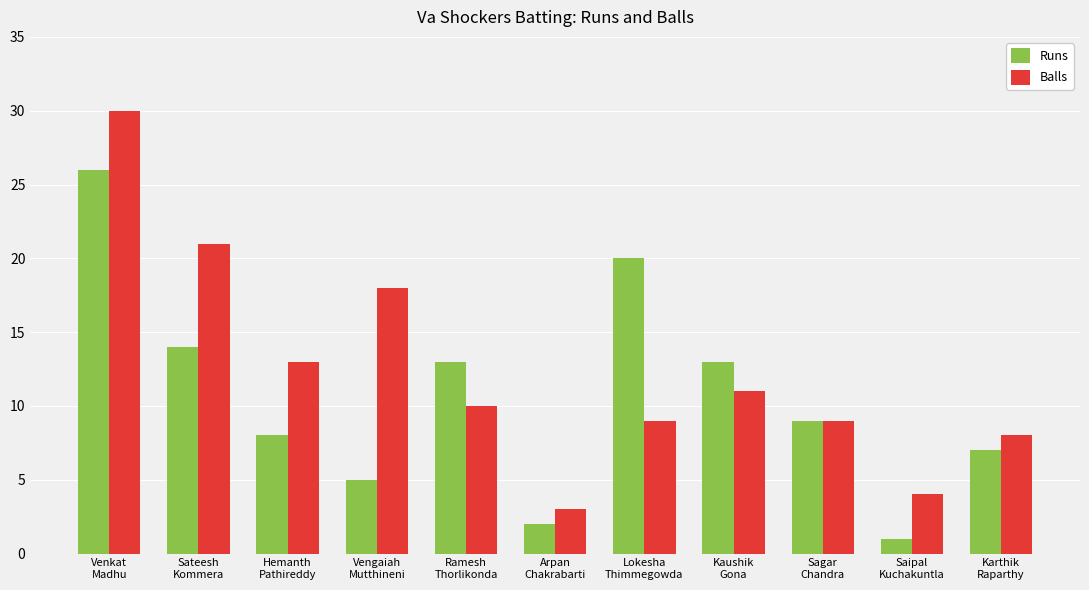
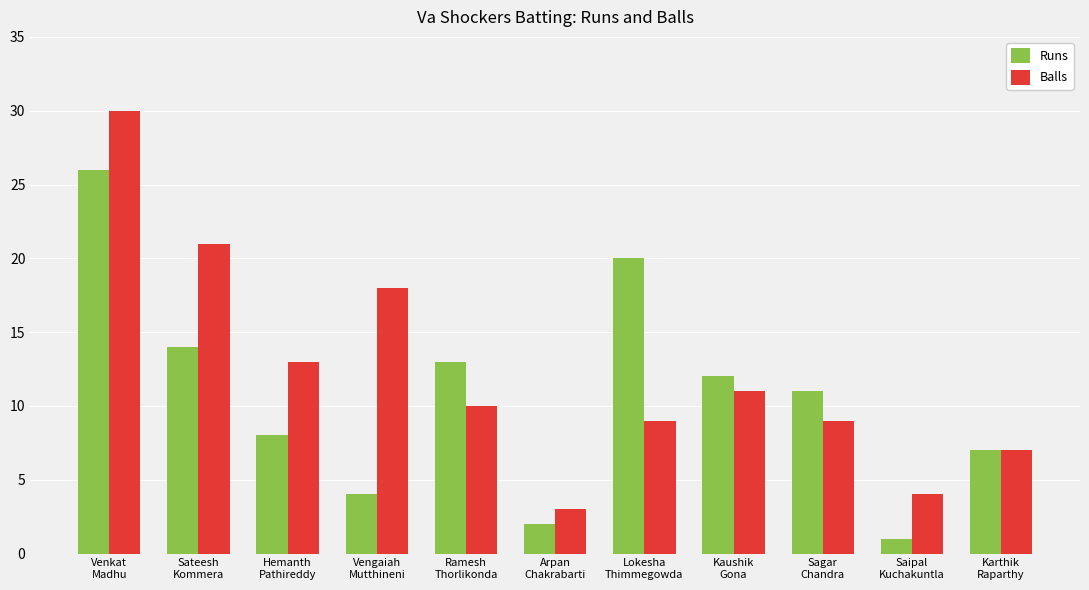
  {
    "Runs": {
      "Venkat Madhu": 26,
      "Sateesh Kommera": 14,
      "Hemanth Pathireddy": 8,
-     "Vengaiah Mutthineni": 5,
+     "Vengaiah Mutthineni": 4,
      "Ramesh Thorlikonda": 13,
      "Arpan Chakrabarti": 2,
      "Lokesha Thimmegowda": 20,
-     "Kaushik Gona": 13,
-     "Sagar Chandra": 9,
+     "Kaushik Gona": 12,
+     "Sagar Chandra": 11,
      "Saipal Kuchakuntla": 1,
      "Karthik Raparthy": 7
    },
    "Balls": {
      "Venkat Madhu": 30,
      "Sateesh Kommera": 21,
      "Hemanth Pathireddy": 13,
      "Vengaiah Mutthineni": 18,
      "Ramesh Thorlikonda": 10,
      "Arpan Chakrabarti": 3,
      "Lokesha Thimmegowda": 9,
      "Kaushik Gona": 11,
      "Sagar Chandra": 9,
      "Saipal Kuchakuntla": 4,
-     "Karthik Raparthy": 8
+     "Karthik Raparthy": 7
    }
  }
